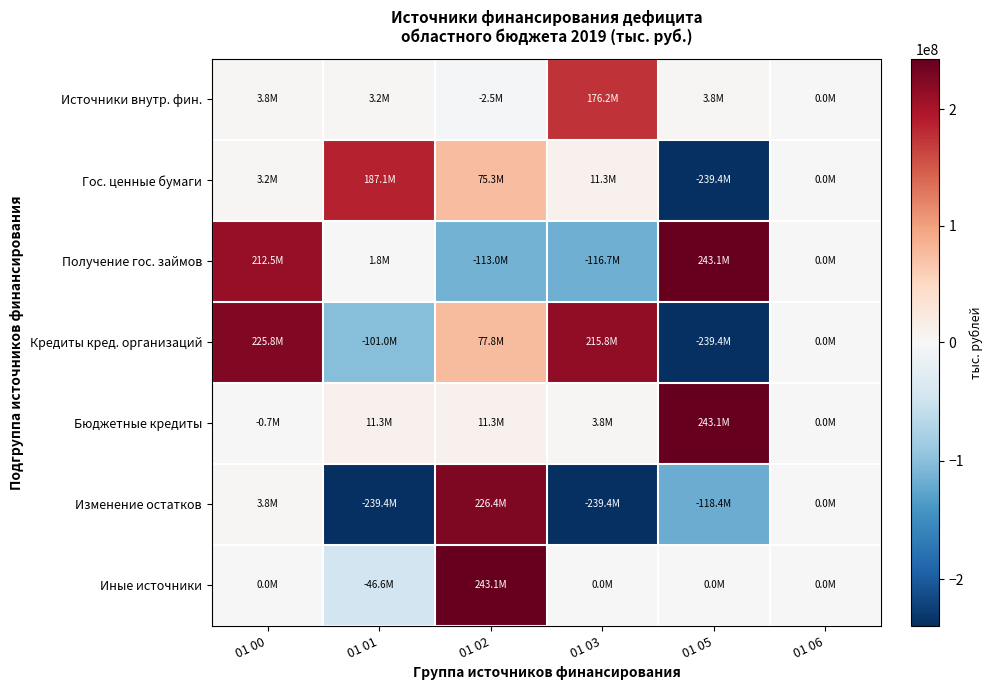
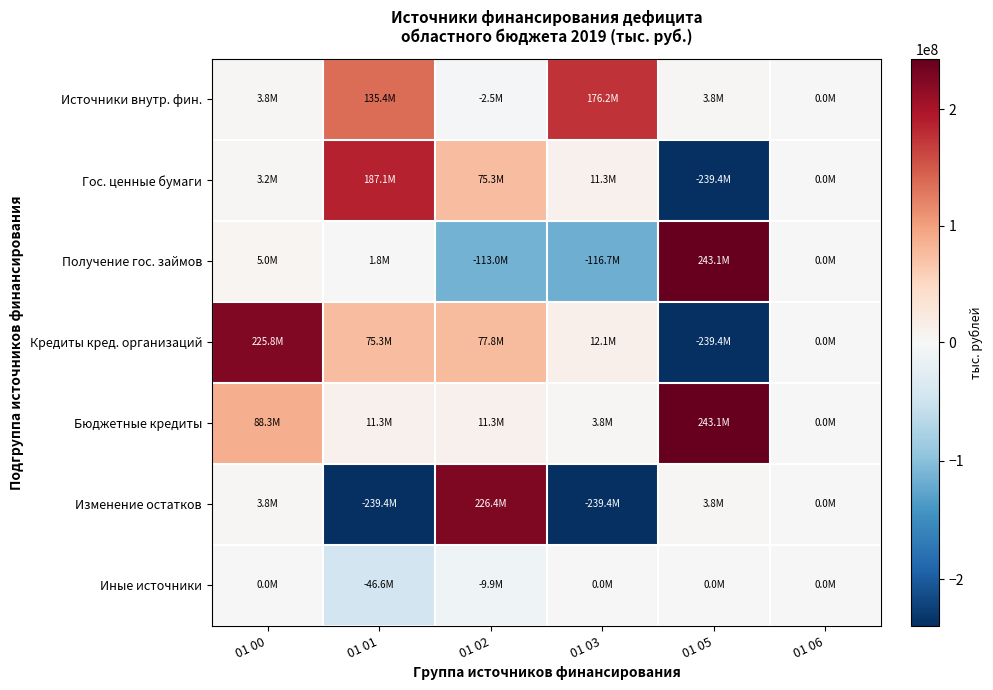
  {
    "Источники внутр. фин.": {
      "01 00": "3.8M",
-     "01 01": "3.2M",
+     "01 01": "135.4M",
      "01 02": "-2.5M",
      "01 03": "176.2M",
      "01 05": "3.8M",
      "01 06": "0.0M"
    },
    "Гос. ценные бумаги": {
      "01 00": "3.2M",
      "01 01": "187.1M",
      "01 02": "75.3M",
      "01 03": "11.3M",
      "01 05": "-239.4M",
      "01 06": "0.0M"
    },
    "Получение гос. займов": {
-     "01 00": "212.5M",
+     "01 00": "5.0M",
      "01 01": "1.8M",
      "01 02": "-113.0M",
      "01 03": "-116.7M",
      "01 05": "243.1M",
      "01 06": "0.0M"
    },
    "Кредиты кред. организаций": {
      "01 00": "225.8M",
-     "01 01": "-101.0M",
+     "01 01": "75.3M",
      "01 02": "77.8M",
-     "01 03": "215.8M",
+     "01 03": "12.1M",
      "01 05": "-239.4M",
      "01 06": "0.0M"
    },
    "Бюджетные кредиты": {
-     "01 00": "-0.7M",
+     "01 00": "88.3M",
      "01 01": "11.3M",
      "01 02": "11.3M",
      "01 03": "3.8M",
      "01 05": "243.1M",
      "01 06": "0.0M"
    },
    "Изменение остатков": {
      "01 00": "3.8M",
      "01 01": "-239.4M",
      "01 02": "226.4M",
      "01 03": "-239.4M",
-     "01 05": "-118.4M",
+     "01 05": "3.8M",
      "01 06": "0.0M"
    },
    "Иные источники": {
      "01 00": "0.0M",
      "01 01": "-46.6M",
-     "01 02": "243.1M",
+     "01 02": "-9.9M",
      "01 03": "0.0M",
      "01 05": "0.0M",
      "01 06": "0.0M"
    }
  }
